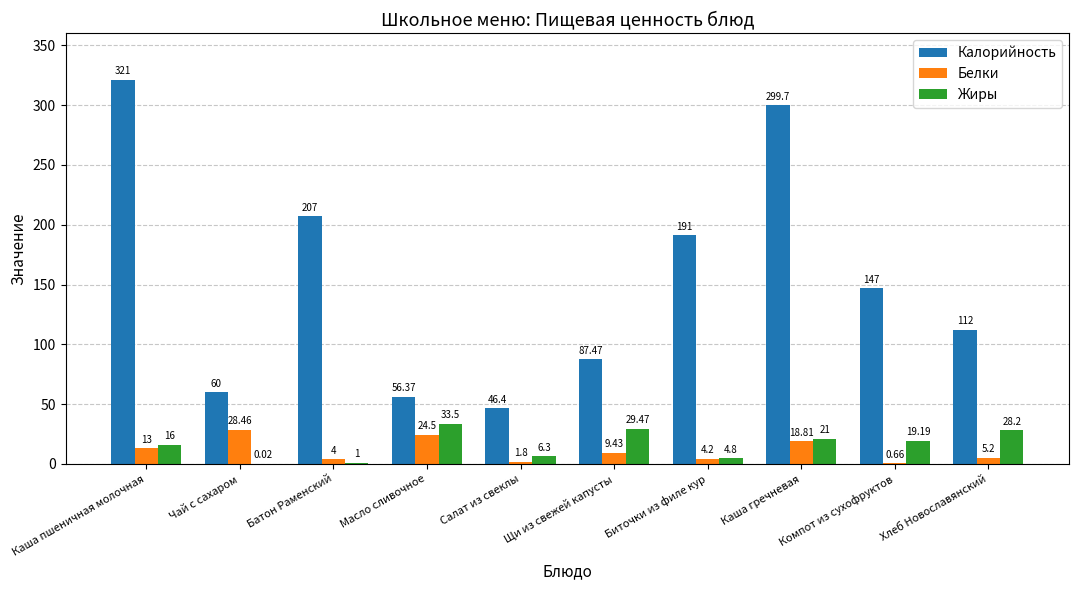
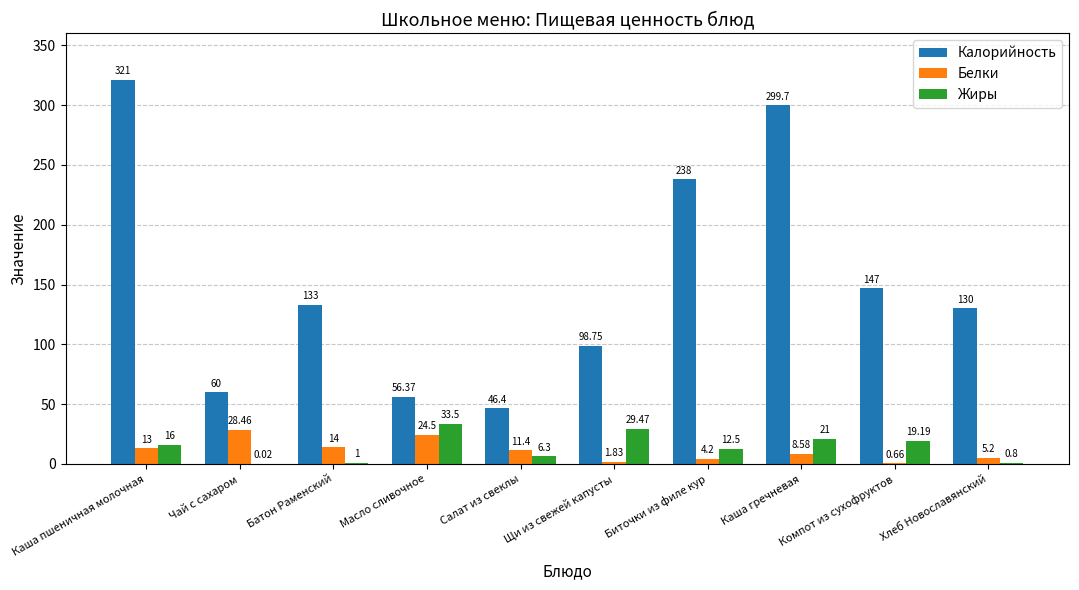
  {
    "Калорийность": {
      "Каша пшеничная молочная": 321,
      "Чай с сахаром": 60,
-     "Батон Раменский": 207,
+     "Батон Раменский": 133,
      "Масло сливочное": 56.37,
      "Салат из свеклы": 46.4,
-     "Щи из свежей капусты": 87.47,
-     "Биточки из филе кур": 191,
+     "Щи из свежей капусты": 98.75,
+     "Биточки из филе кур": 238,
      "Каша гречневая": 299.7,
      "Компот из сухофруктов": 147,
-     "Хлеб Новославянский": 112
+     "Хлеб Новославянский": 130
    },
    "Белки": {
      "Каша пшеничная молочная": 13,
      "Чай с сахаром": 28.46,
-     "Батон Раменский": 4,
+     "Батон Раменский": 14,
      "Масло сливочное": 24.5,
-     "Салат из свеклы": 1.8,
-     "Щи из свежей капусты": 9.43,
+     "Салат из свеклы": 11.4,
+     "Щи из свежей капусты": 1.83,
      "Биточки из филе кур": 4.2,
-     "Каша гречневая": 18.81,
+     "Каша гречневая": 8.58,
      "Компот из сухофруктов": 0.66,
      "Хлеб Новославянский": 5.2
    },
    "Жиры": {
      "Каша пшеничная молочная": 16,
      "Чай с сахаром": 0.02,
      "Батон Раменский": 1,
      "Масло сливочное": 33.5,
      "Салат из свеклы": 6.3,
      "Щи из свежей капусты": 29.47,
-     "Биточки из филе кур": 4.8,
+     "Биточки из филе кур": 12.5,
      "Каша гречневая": 21,
      "Компот из сухофруктов": 19.19,
-     "Хлеб Новославянский": 28.2
+     "Хлеб Новославянский": 0.8
    }
  }
